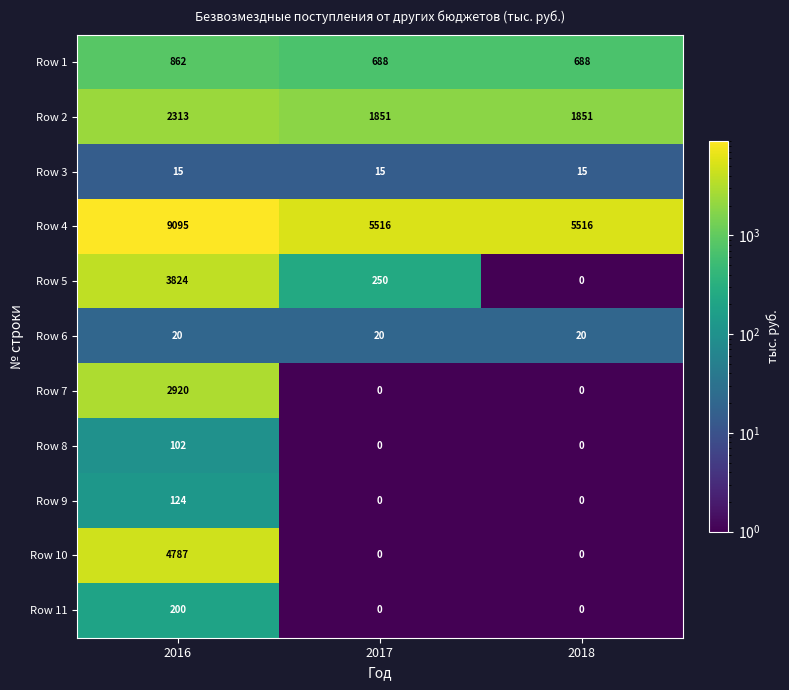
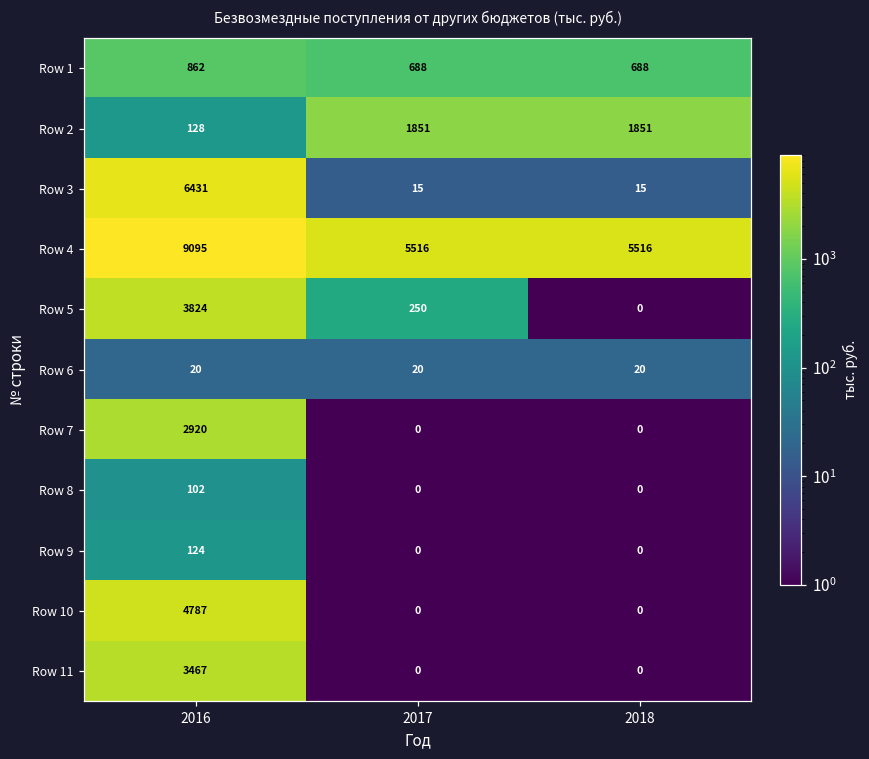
  {
    "Row 1": {
      "2016": 862,
      "2017": 688,
      "2018": 688
    },
    "Row 2": {
-     "2016": 2313,
+     "2016": 128,
      "2017": 1851,
      "2018": 1851
    },
    "Row 3": {
-     "2016": 15,
+     "2016": 6431,
      "2017": 15,
      "2018": 15
    },
    "Row 4": {
      "2016": 9095,
      "2017": 5516,
      "2018": 5516
    },
    "Row 5": {
      "2016": 3824,
      "2017": 250,
      "2018": 0
    },
    "Row 6": {
      "2016": 20,
      "2017": 20,
      "2018": 20
    },
    "Row 7": {
      "2016": 2920,
      "2017": 0,
      "2018": 0
    },
    "Row 8": {
      "2016": 102,
      "2017": 0,
      "2018": 0
    },
    "Row 9": {
      "2016": 124,
      "2017": 0,
      "2018": 0
    },
    "Row 10": {
      "2016": 4787,
      "2017": 0,
      "2018": 0
    },
    "Row 11": {
-     "2016": 200,
+     "2016": 3467,
      "2017": 0,
      "2018": 0
    }
  }
